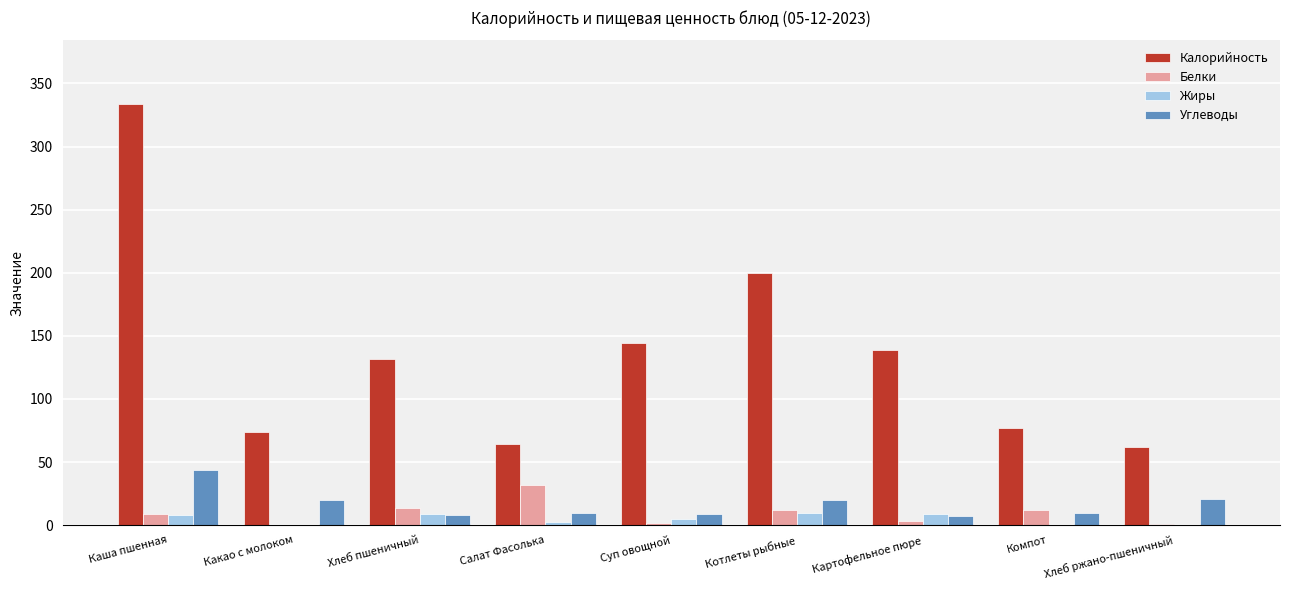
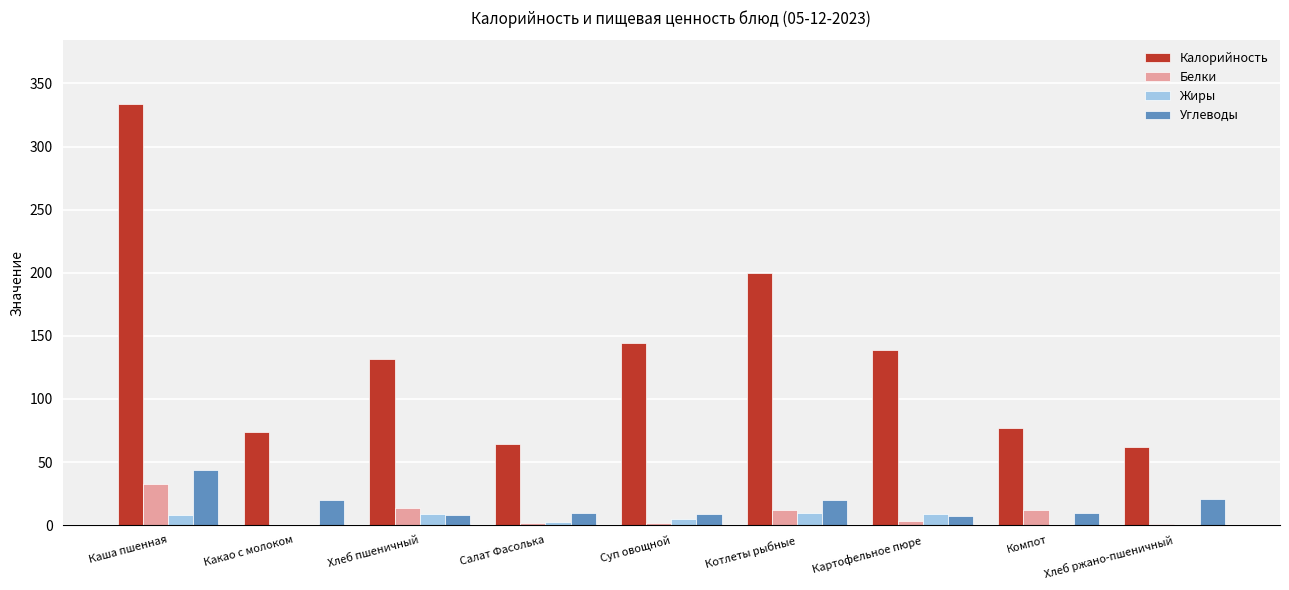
  {
    "Калорийность": {
      "Каша пшенная": 334,
      "Какао с молоком": 74,
      "Хлеб пшеничный": 132,
      "Салат Фасолька": 64,
      "Суп овощной": 144,
      "Котлеты рыбные": 200,
      "Картофельное пюре": 139,
      "Компот": 77,
      "Хлеб ржано-пшеничный": 62
    },
    "Белки": {
-     "Каша пшенная": 9,
+     "Каша пшенная": 33,
      "Какао с молоком": 0,
      "Хлеб пшеничный": 14,
-     "Салат Фасолька": 32,
+     "Салат Фасолька": 2,
      "Суп овощной": 2,
      "Котлеты рыбные": 12,
      "Картофельное пюре": 3,
      "Компот": 12
    },
    "Жиры": {
      "Каша пшенная": 8,
      "Какао с молоком": 0,
      "Хлеб пшеничный": 9,
      "Салат Фасолька": 2,
      "Суп овощной": 5,
      "Котлеты рыбные": 10,
      "Картофельное пюре": 9,
      "Компот": 0
    },
    "Углеводы": {
      "Каша пшенная": 44,
      "Какао с молоком": 20,
      "Хлеб пшеничный": 8,
      "Салат Фасолька": 10,
      "Суп овощной": 9,
      "Котлеты рыбные": 20,
      "Картофельное пюре": 7,
      "Компот": 10,
      "Хлеб ржано-пшеничный": 21
    }
  }
